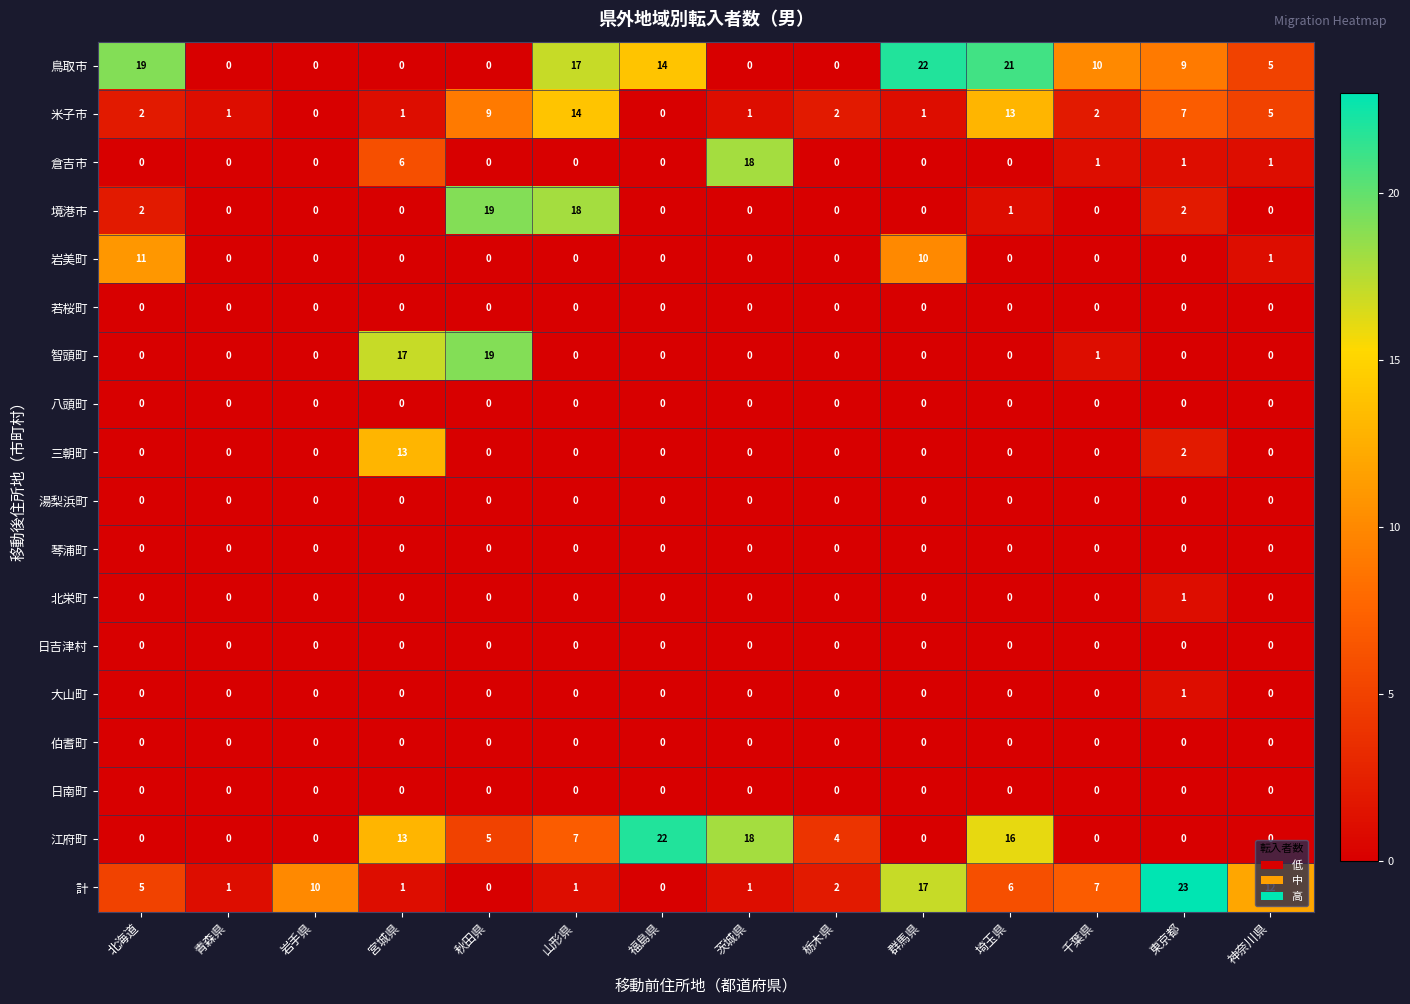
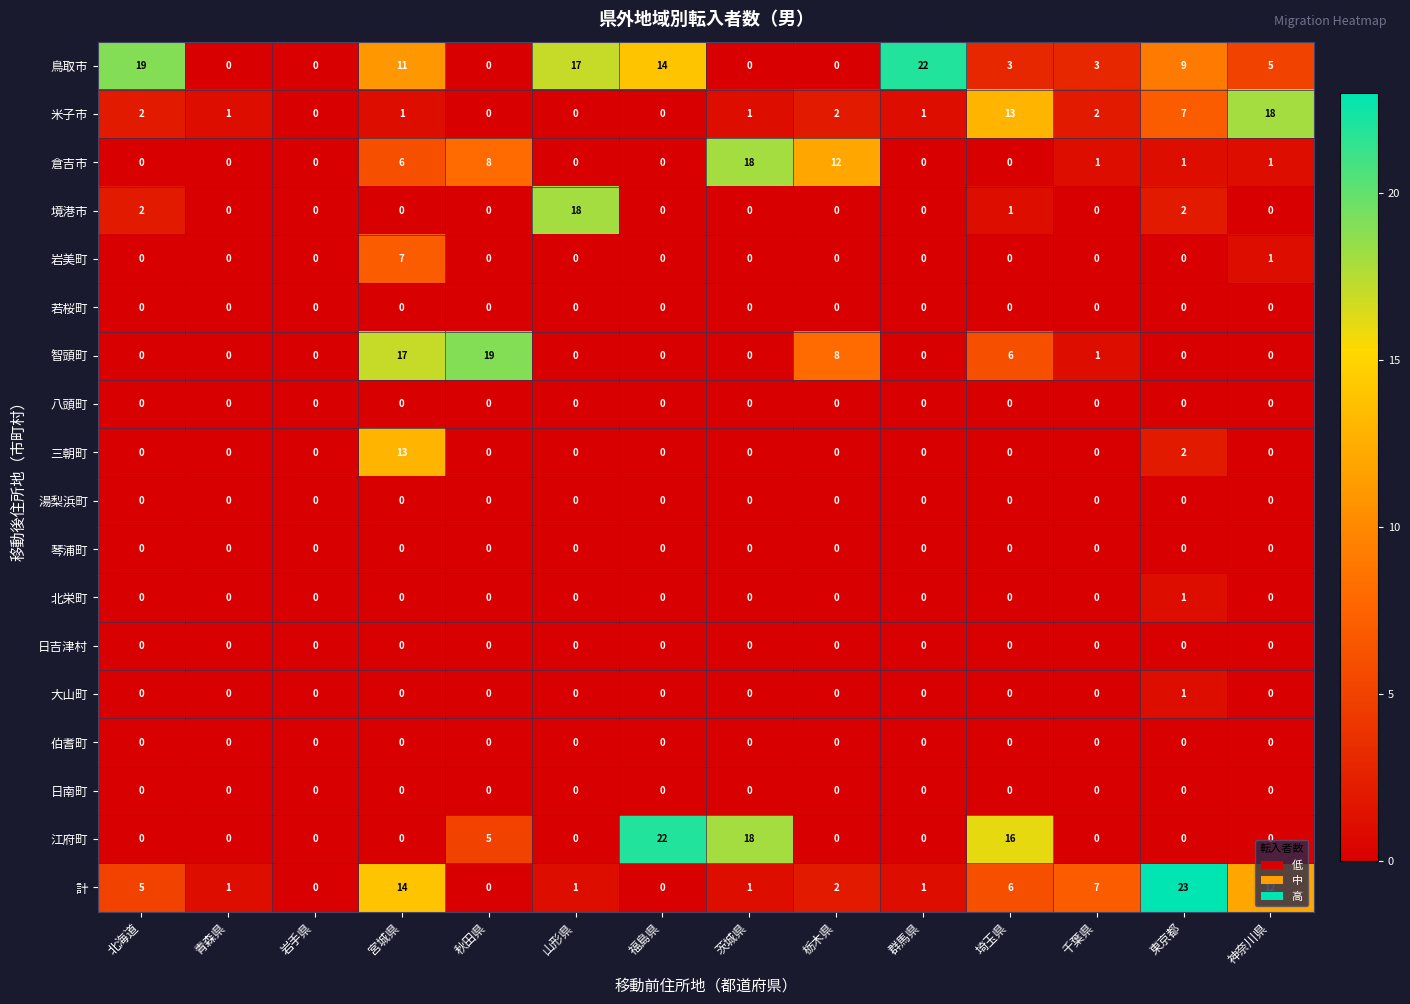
  {
    "鳥取市": {
      "北海道": 19,
      "青森県": 0,
      "岩手県": 0,
-     "宮城県": 0,
+     "宮城県": 11,
      "秋田県": 0,
      "山形県": 17,
      "福島県": 14,
      "茨城県": 0,
      "栃木県": 0,
      "群馬県": 22,
-     "埼玉県": 21,
-     "千葉県": 10,
+     "埼玉県": 3,
+     "千葉県": 3,
      "東京都": 9,
      "神奈川県": 5
    },
    "米子市": {
      "北海道": 2,
      "青森県": 1,
      "岩手県": 0,
      "宮城県": 1,
-     "秋田県": 9,
-     "山形県": 14,
+     "秋田県": 0,
+     "山形県": 0,
      "福島県": 0,
      "茨城県": 1,
      "栃木県": 2,
      "群馬県": 1,
      "埼玉県": 13,
      "千葉県": 2,
      "東京都": 7,
-     "神奈川県": 5
+     "神奈川県": 18
    },
    "倉吉市": {
      "北海道": 0,
      "青森県": 0,
      "岩手県": 0,
      "宮城県": 6,
-     "秋田県": 0,
+     "秋田県": 8,
      "山形県": 0,
      "福島県": 0,
      "茨城県": 18,
-     "栃木県": 0,
+     "栃木県": 12,
      "群馬県": 0,
      "埼玉県": 0,
      "千葉県": 1,
      "東京都": 1,
      "神奈川県": 1
    },
    "境港市": {
      "北海道": 2,
      "青森県": 0,
      "岩手県": 0,
      "宮城県": 0,
-     "秋田県": 19,
+     "秋田県": 0,
      "山形県": 18,
      "福島県": 0,
      "茨城県": 0,
      "栃木県": 0,
      "群馬県": 0,
      "埼玉県": 1,
      "千葉県": 0,
      "東京都": 2,
      "神奈川県": 0
    },
    "岩美町": {
-     "北海道": 11,
+     "北海道": 0,
      "青森県": 0,
      "岩手県": 0,
-     "宮城県": 0,
+     "宮城県": 7,
      "秋田県": 0,
      "山形県": 0,
      "福島県": 0,
      "茨城県": 0,
      "栃木県": 0,
-     "群馬県": 10,
+     "群馬県": 0,
      "埼玉県": 0,
      "千葉県": 0,
      "東京都": 0,
      "神奈川県": 1
    },
    "智頭町": {
      "北海道": 0,
      "青森県": 0,
      "岩手県": 0,
      "宮城県": 17,
      "秋田県": 19,
      "山形県": 0,
      "福島県": 0,
      "茨城県": 0,
-     "栃木県": 0,
+     "栃木県": 8,
      "群馬県": 0,
-     "埼玉県": 0,
+     "埼玉県": 6,
      "千葉県": 1,
      "東京都": 0,
      "神奈川県": 0
    },
    "江府町": {
      "北海道": 0,
      "青森県": 0,
      "岩手県": 0,
-     "宮城県": 13,
+     "宮城県": 0,
      "秋田県": 5,
-     "山形県": 7,
+     "山形県": 0,
      "福島県": 22,
      "茨城県": 18,
-     "栃木県": 4,
+     "栃木県": 0,
      "群馬県": 0,
      "埼玉県": 16,
      "千葉県": 0,
      "東京都": 0
    },
    "計": {
      "北海道": 5,
      "青森県": 1,
-     "岩手県": 10,
-     "宮城県": 1,
+     "岩手県": 0,
+     "宮城県": 14,
      "秋田県": 0,
      "山形県": 1,
      "福島県": 0,
      "茨城県": 1,
      "栃木県": 2,
-     "群馬県": 17,
+     "群馬県": 1,
      "埼玉県": 6,
      "千葉県": 7,
      "東京都": 23
    }
  }
